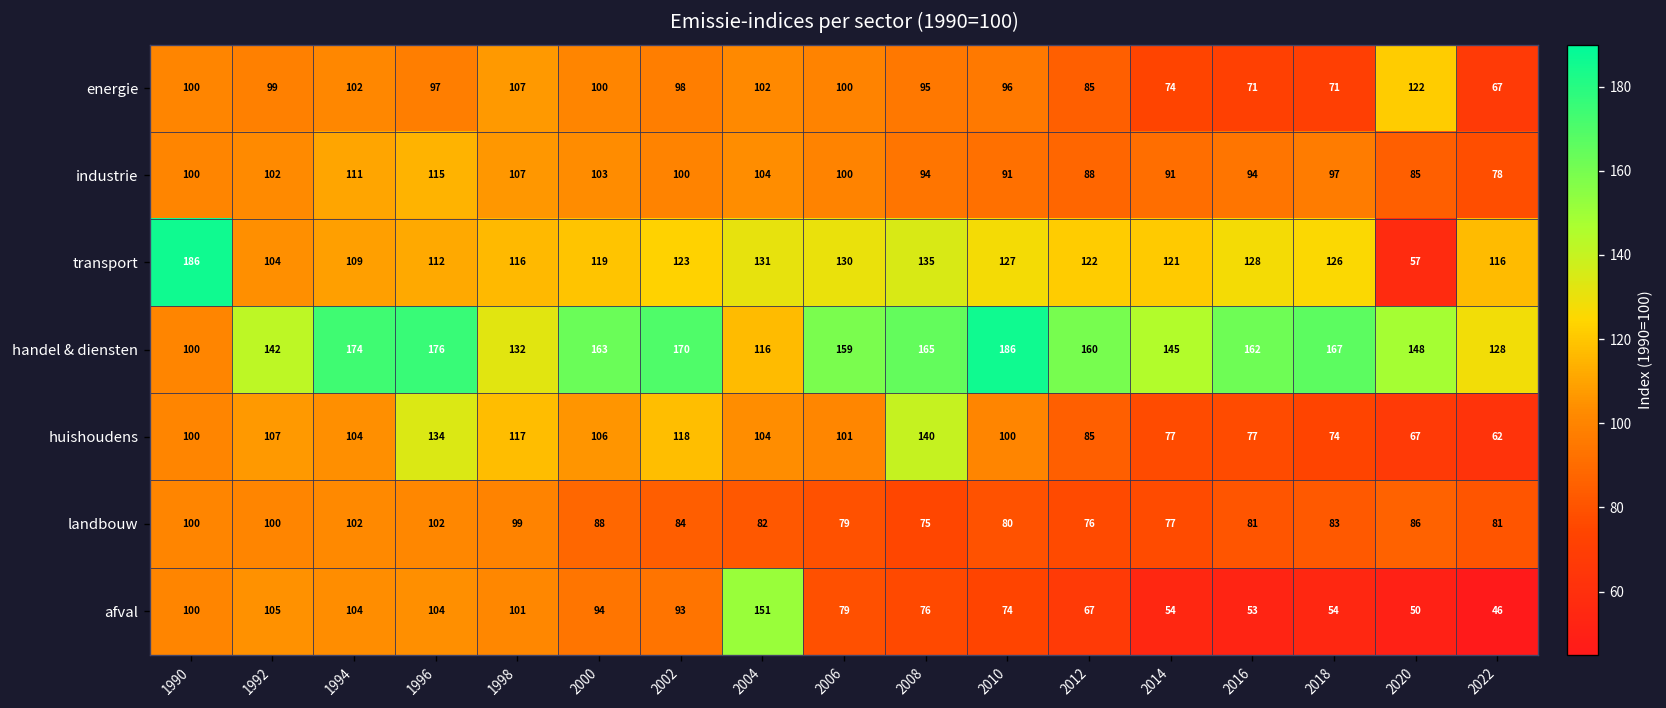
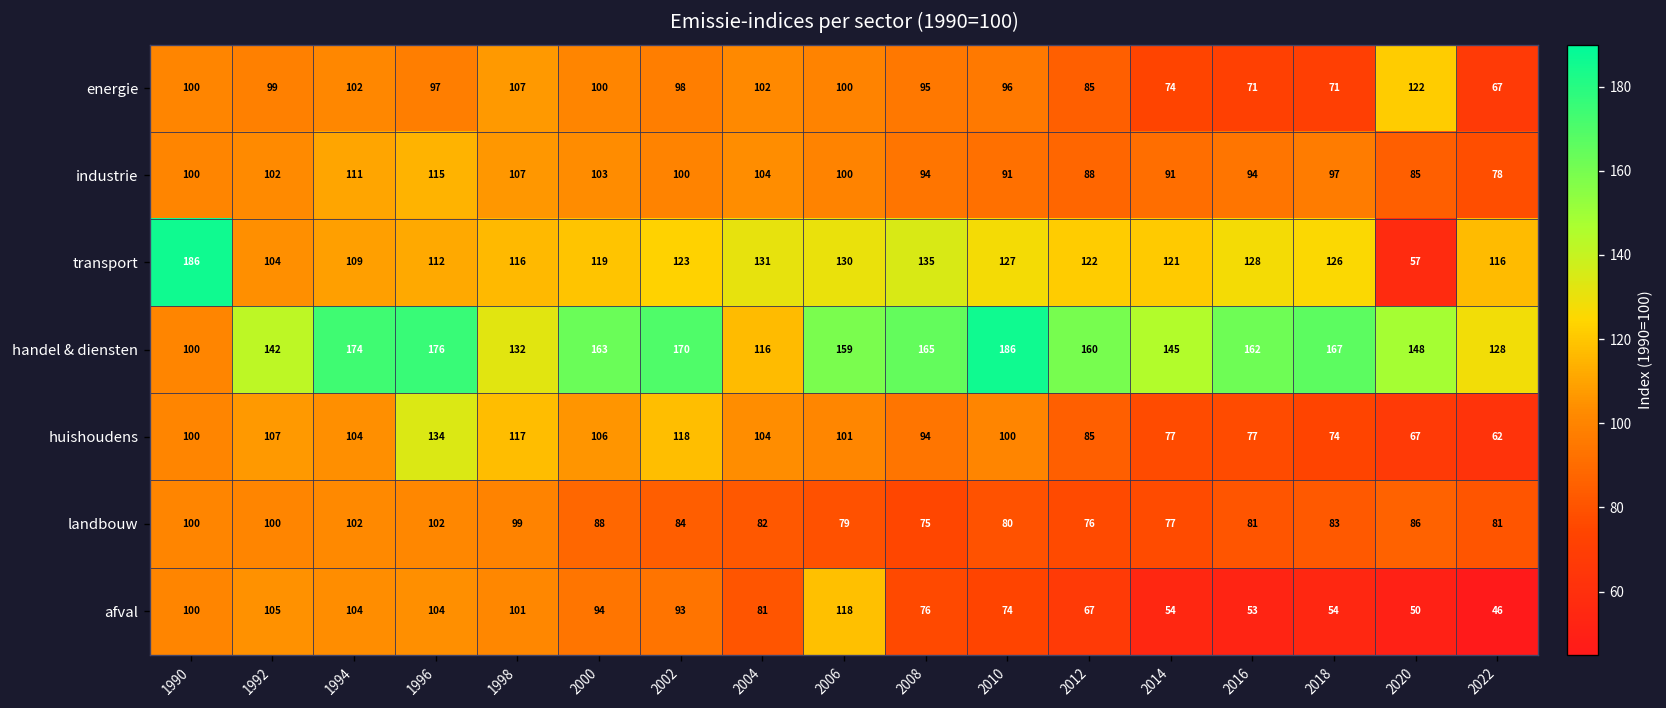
  {
    "energie": {
      "1990": 100,
      "1992": 99,
      "1994": 102,
      "1996": 97,
      "1998": 107,
      "2000": 100,
      "2002": 98,
      "2004": 102,
      "2006": 100,
      "2008": 95,
      "2010": 96,
      "2012": 85,
      "2014": 74,
      "2016": 71,
      "2018": 71,
      "2020": 122,
      "2022": 67
    },
    "industrie": {
      "1990": 100,
      "1992": 102,
      "1994": 111,
      "1996": 115,
      "1998": 107,
      "2000": 103,
      "2002": 100,
      "2004": 104,
      "2006": 100,
      "2008": 94,
      "2010": 91,
      "2012": 88,
      "2014": 91,
      "2016": 94,
      "2018": 97,
      "2020": 85,
      "2022": 78
    },
    "transport": {
      "1990": 186,
      "1992": 104,
      "1994": 109,
      "1996": 112,
      "1998": 116,
      "2000": 119,
      "2002": 123,
      "2004": 131,
      "2006": 130,
      "2008": 135,
      "2010": 127,
      "2012": 122,
      "2014": 121,
      "2016": 128,
      "2018": 126,
      "2020": 57,
      "2022": 116
    },
    "handel & diensten": {
      "1990": 100,
      "1992": 142,
      "1994": 174,
      "1996": 176,
      "1998": 132,
      "2000": 163,
      "2002": 170,
      "2004": 116,
      "2006": 159,
      "2008": 165,
      "2010": 186,
      "2012": 160,
      "2014": 145,
      "2016": 162,
      "2018": 167,
      "2020": 148,
      "2022": 128
    },
    "huishoudens": {
      "1990": 100,
      "1992": 107,
      "1994": 104,
      "1996": 134,
      "1998": 117,
      "2000": 106,
      "2002": 118,
      "2004": 104,
      "2006": 101,
-     "2008": 140,
+     "2008": 94,
      "2010": 100,
      "2012": 85,
      "2014": 77,
      "2016": 77,
      "2018": 74,
      "2020": 67,
      "2022": 62
    },
    "landbouw": {
      "1990": 100,
      "1992": 100,
      "1994": 102,
      "1996": 102,
      "1998": 99,
      "2000": 88,
      "2002": 84,
      "2004": 82,
      "2006": 79,
      "2008": 75,
      "2010": 80,
      "2012": 76,
      "2014": 77,
      "2016": 81,
      "2018": 83,
      "2020": 86,
      "2022": 81
    },
    "afval": {
      "1990": 100,
      "1992": 105,
      "1994": 104,
      "1996": 104,
      "1998": 101,
      "2000": 94,
      "2002": 93,
-     "2004": 151,
-     "2006": 79,
+     "2004": 81,
+     "2006": 118,
      "2008": 76,
      "2010": 74,
      "2012": 67,
      "2014": 54,
      "2016": 53,
      "2018": 54,
      "2020": 50,
      "2022": 46
    }
  }
